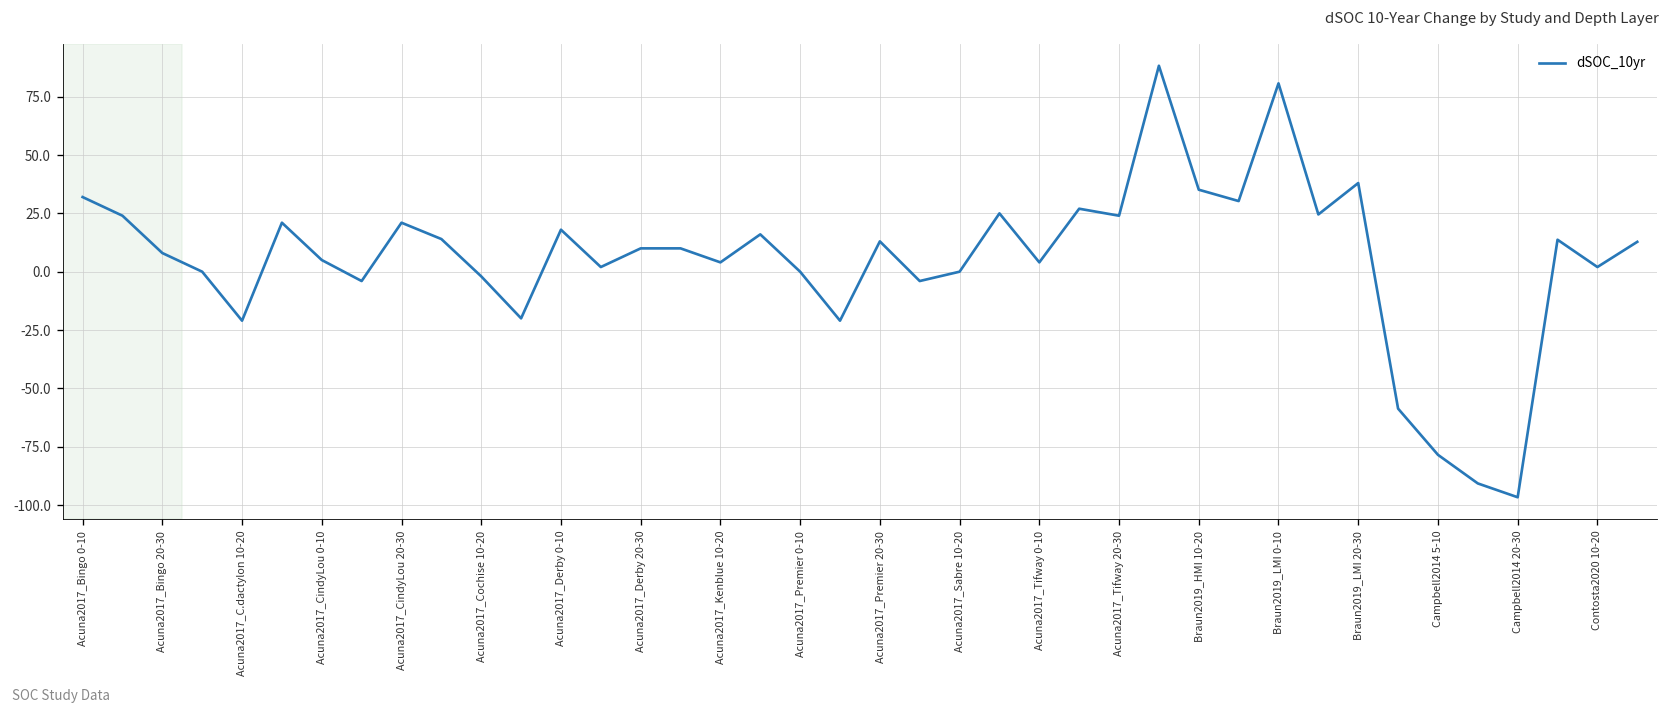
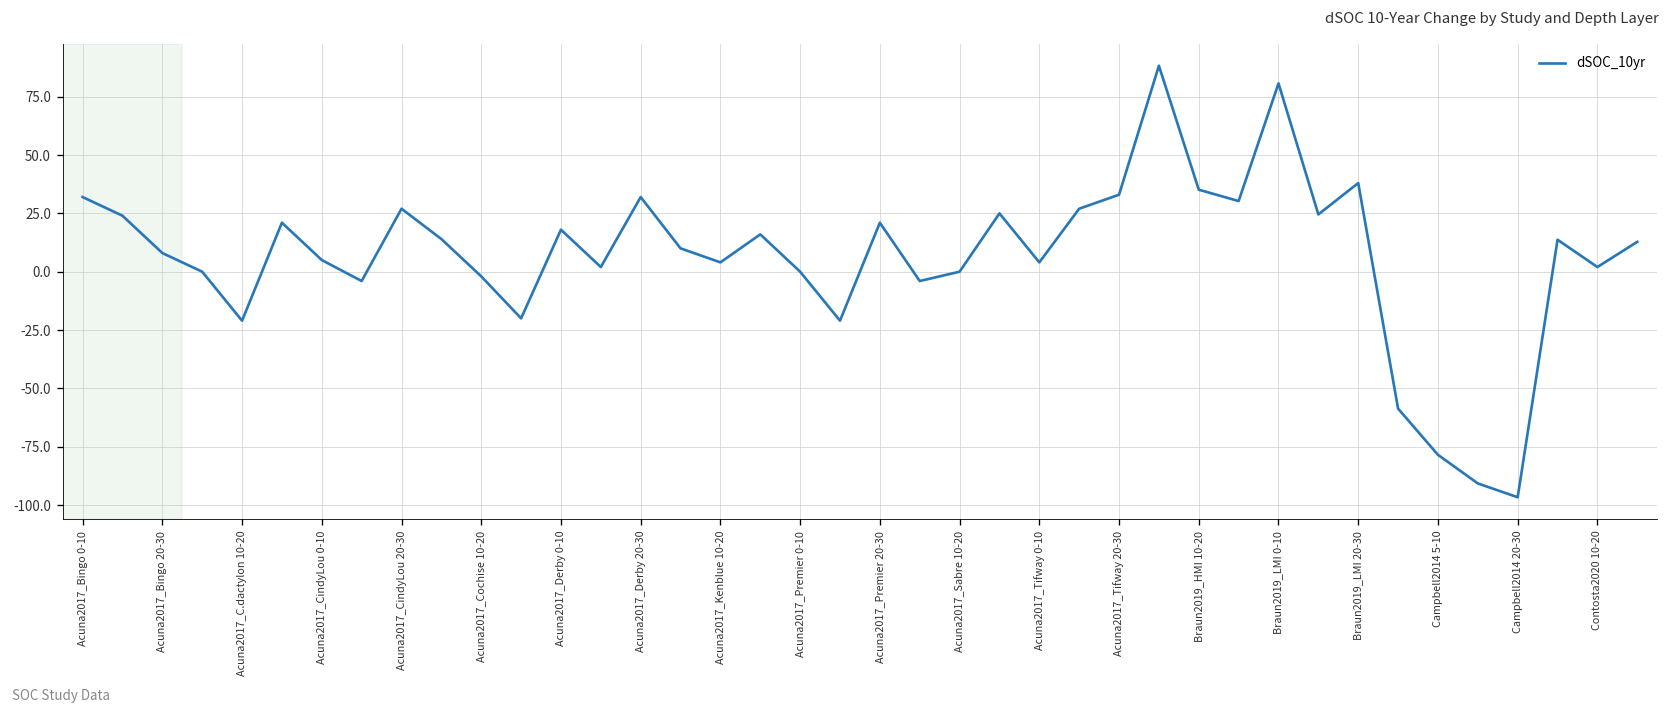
  {
    "Acuna2017_Bingo 0-10": 32,
    "Acuna2017_Bingo 20-30": 8,
    "Acuna2017_C.dactylon 10-20": -21,
    "Acuna2017_CindyLou 0-10": 5,
-   "Acuna2017_CindyLou 20-30": 21,
+   "Acuna2017_CindyLou 20-30": 27,
    "Acuna2017_Cochise 10-20": -2,
    "Acuna2017_Derby 0-10": 18,
-   "Acuna2017_Derby 20-30": 10,
+   "Acuna2017_Derby 20-30": 32,
    "Acuna2017_Kenblue 10-20": 4,
    "Acuna2017_Premier 0-10": 0,
-   "Acuna2017_Premier 20-30": 13,
+   "Acuna2017_Premier 20-30": 21,
    "Acuna2017_Sabre 10-20": 0,
    "Acuna2017_Tifway 0-10": 4,
-   "Acuna2017_Tifway 20-30": 24,
+   "Acuna2017_Tifway 20-30": 33,
    "Braun2019_HMI 10-20": 35,
    "Braun2019_LMI 0-10": 81,
    "Braun2019_LMI 20-30": 38,
    "Campbell2014 5-10": -79,
    "Campbell2014 20-30": -97,
    "Contosta2020 10-20": 2
  }
